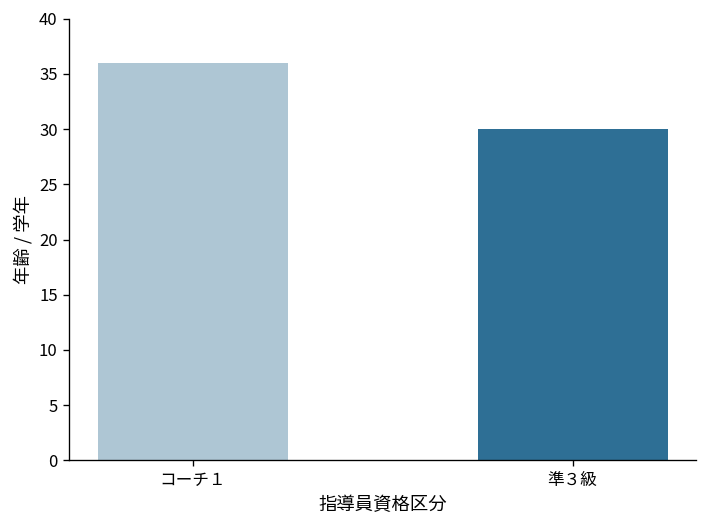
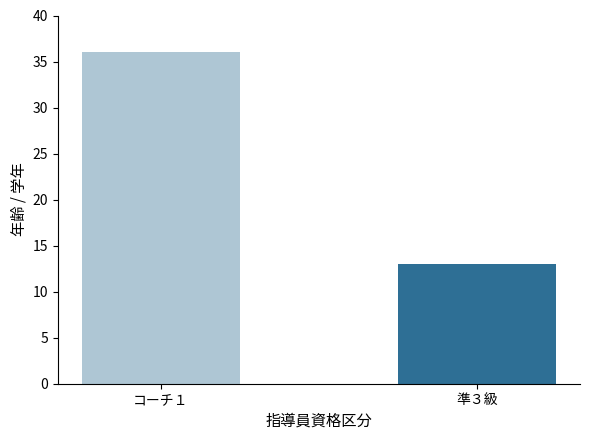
  {
    "コーチ１": 36,
-   "準３級": 30
+   "準３級": 13
  }
